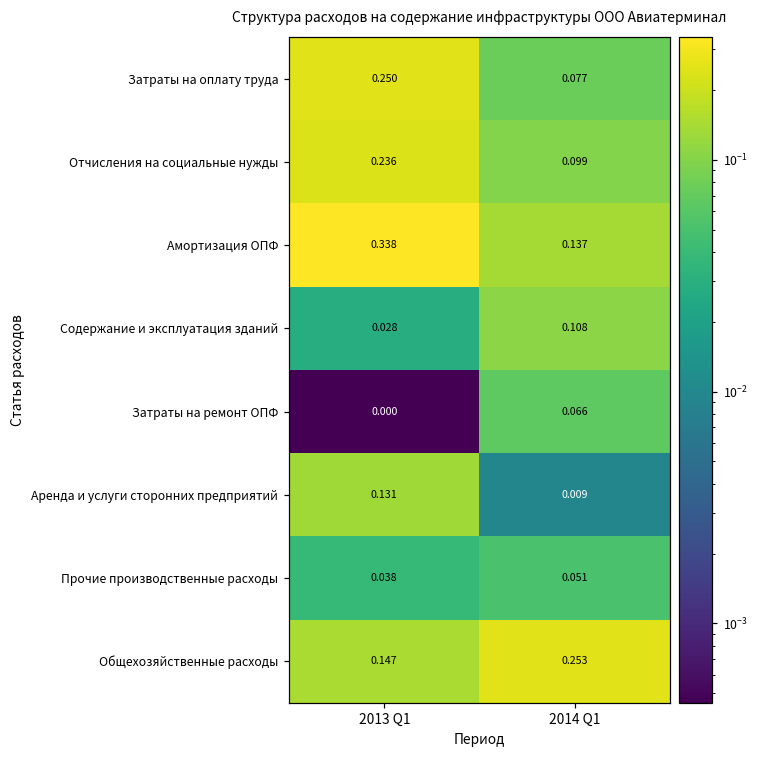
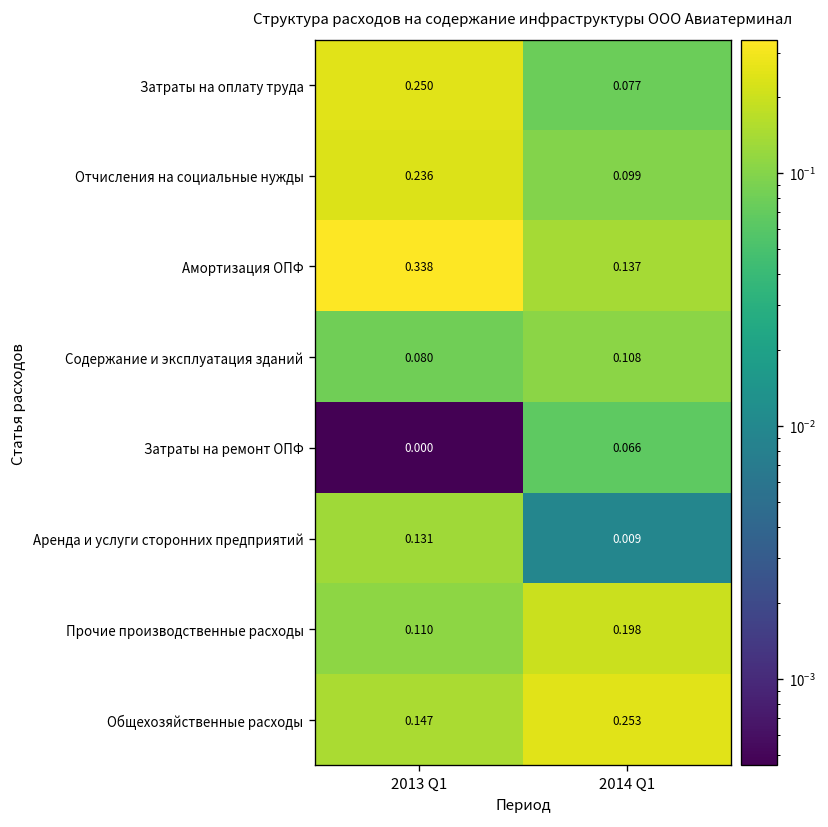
  {
    "Затраты на оплату труда": {
      "2013 Q1": 0.250,
      "2014 Q1": 0.077
    },
    "Отчисления на социальные нужды": {
      "2013 Q1": 0.236,
      "2014 Q1": 0.099
    },
    "Амортизация ОПФ": {
      "2013 Q1": 0.338,
      "2014 Q1": 0.137
    },
    "Содержание и эксплуатация зданий": {
-     "2013 Q1": 0.028,
+     "2013 Q1": 0.080,
      "2014 Q1": 0.108
    },
    "Затраты на ремонт ОПФ": {
      "2013 Q1": 0.000,
      "2014 Q1": 0.066
    },
    "Аренда и услуги сторонних предприятий": {
      "2013 Q1": 0.131,
      "2014 Q1": 0.009
    },
    "Прочие производственные расходы": {
-     "2013 Q1": 0.038,
-     "2014 Q1": 0.051
+     "2013 Q1": 0.110,
+     "2014 Q1": 0.198
    },
    "Общехозяйственные расходы": {
      "2013 Q1": 0.147,
      "2014 Q1": 0.253
    }
  }
